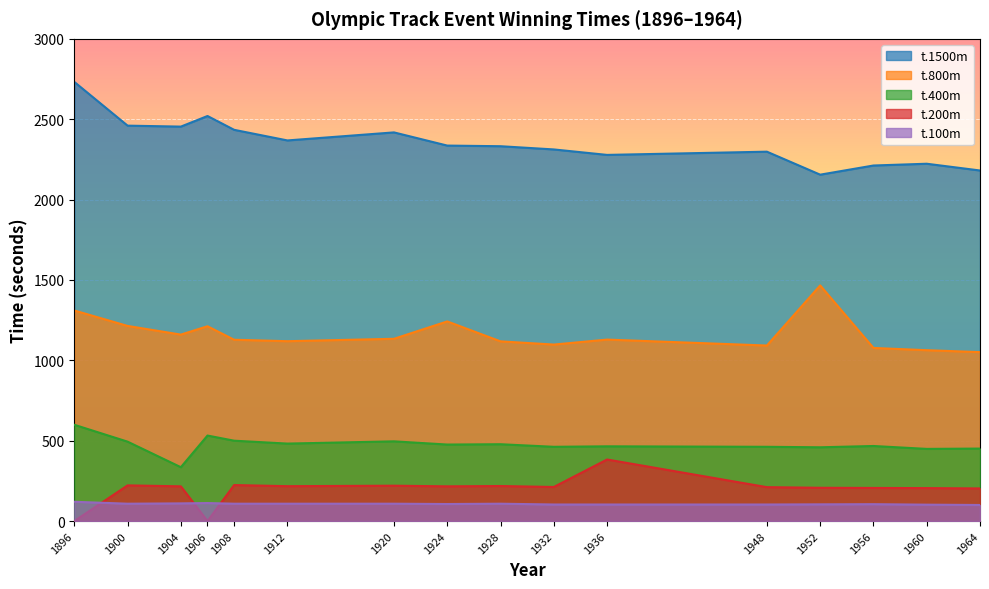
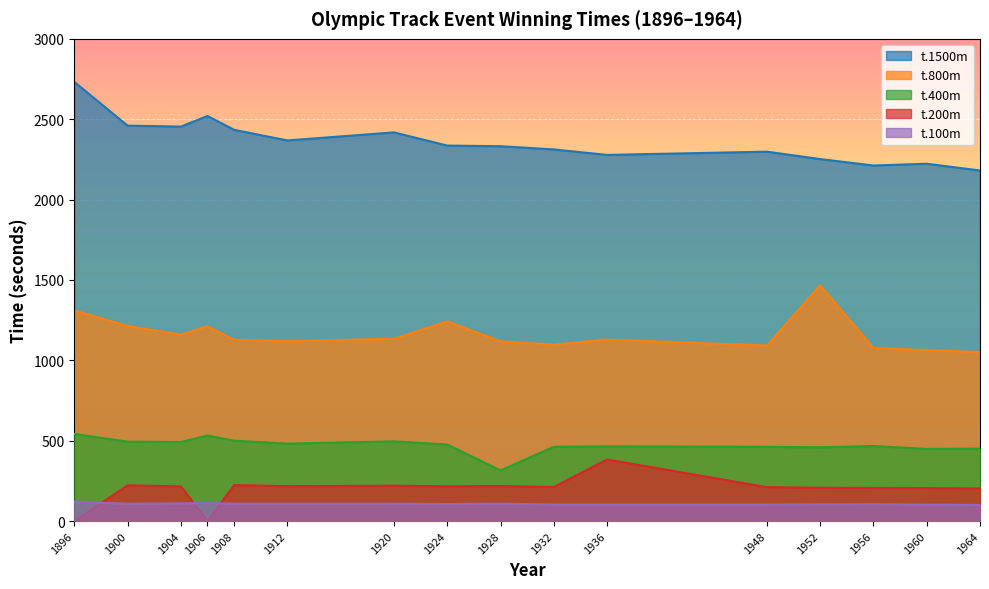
  {
    "t.1500m": {
      "1896": 2730,
      "1900": 2460,
      "1904": 2450,
      "1906": 2520,
      "1908": 2430,
      "1912": 2370,
      "1920": 2420,
      "1924": 2340,
      "1928": 2330,
      "1932": 2310,
      "1936": 2280,
      "1948": 2300,
-     "1952": 2160,
+     "1952": 2250,
      "1956": 2210,
      "1960": 2220,
      "1964": 2180
    },
    "t.800m": {
      "1896": 1310,
      "1900": 1210,
      "1904": 1160,
      "1906": 1210,
      "1908": 1130,
      "1912": 1120,
      "1920": 1130,
      "1924": 1240,
      "1928": 1120,
      "1932": 1100,
      "1936": 1130,
      "1948": 1090,
      "1952": 1470,
      "1956": 1080,
      "1960": 1060,
      "1964": 1050
    },
    "t.400m": {
-     "1896": 600,
+     "1896": 540,
      "1900": 490,
-     "1904": 340,
+     "1904": 490,
      "1906": 530,
      "1908": 500,
      "1912": 480,
      "1920": 500,
      "1924": 480,
-     "1928": 480,
+     "1928": 320,
      "1932": 460,
      "1936": 470,
      "1948": 460,
      "1952": 460,
      "1956": 470,
      "1960": 450,
      "1964": 450
    },
    "t.200m": {
      "1896": 0,
      "1900": 220,
      "1904": 220,
      "1906": 0,
      "1908": 220,
      "1912": 220,
      "1920": 220,
      "1924": 220,
      "1928": 220,
      "1932": 210,
      "1936": 380,
      "1948": 210,
      "1952": 210,
      "1956": 210,
      "1960": 210,
      "1964": 200
    },
    "t.100m": {
      "1896": 120,
      "1900": 110,
      "1904": 110,
      "1906": 110,
      "1908": 110,
      "1912": 110,
      "1920": 110,
      "1924": 110,
      "1928": 110,
      "1932": 100,
      "1936": 100,
      "1948": 100,
      "1952": 100,
      "1956": 110,
      "1960": 100,
      "1964": 100
    }
  }
